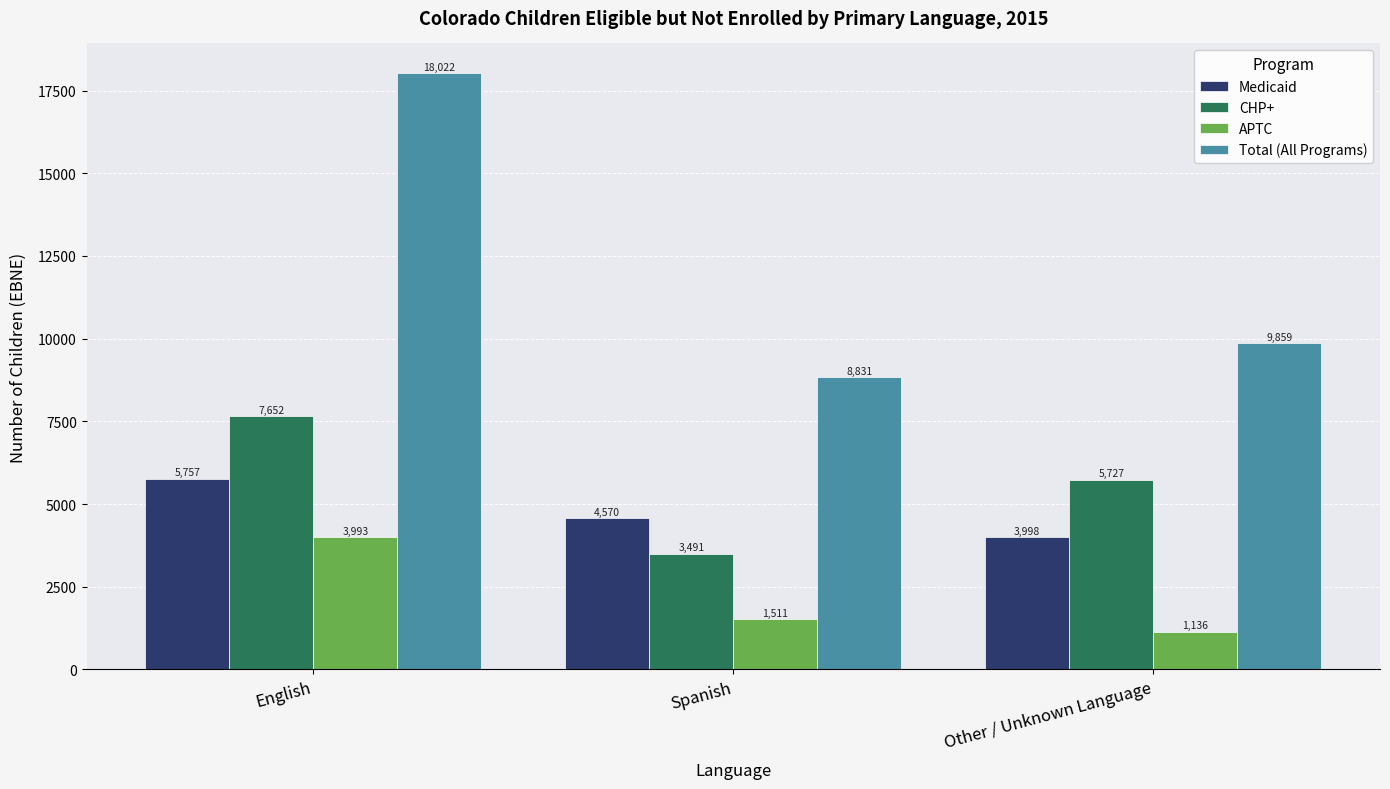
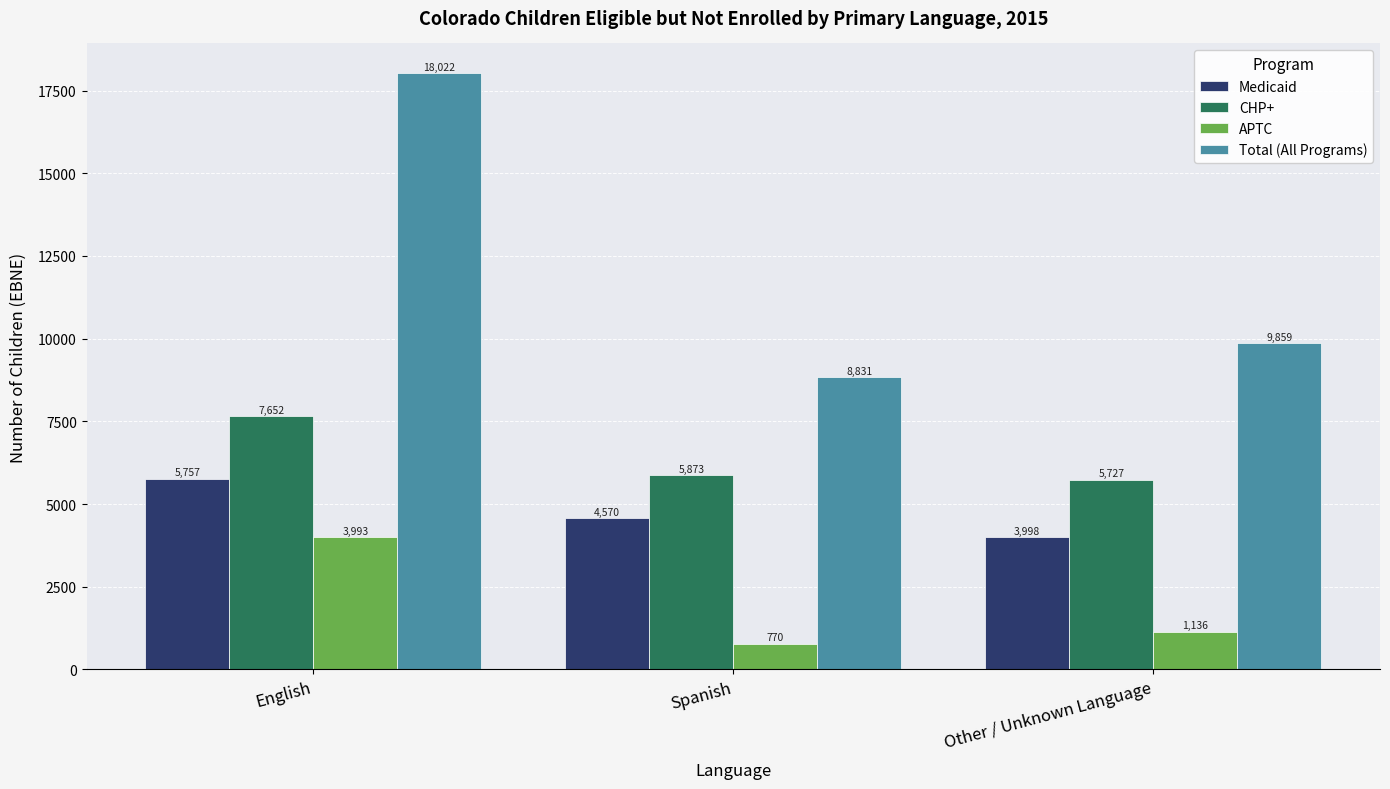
  {
    "Medicaid": {
      "English": "5,757",
      "Spanish": "4,570",
      "Other / Unknown Language": "3,998"
    },
    "CHP+": {
      "English": "7,652",
-     "Spanish": "3,491",
+     "Spanish": "5,873",
      "Other / Unknown Language": "5,727"
    },
    "APTC": {
      "English": "3,993",
-     "Spanish": "1,511",
+     "Spanish": "770",
      "Other / Unknown Language": "1,136"
    },
    "Total (All Programs)": {
      "English": "18,022",
      "Spanish": "8,831",
      "Other / Unknown Language": "9,859"
    }
  }
